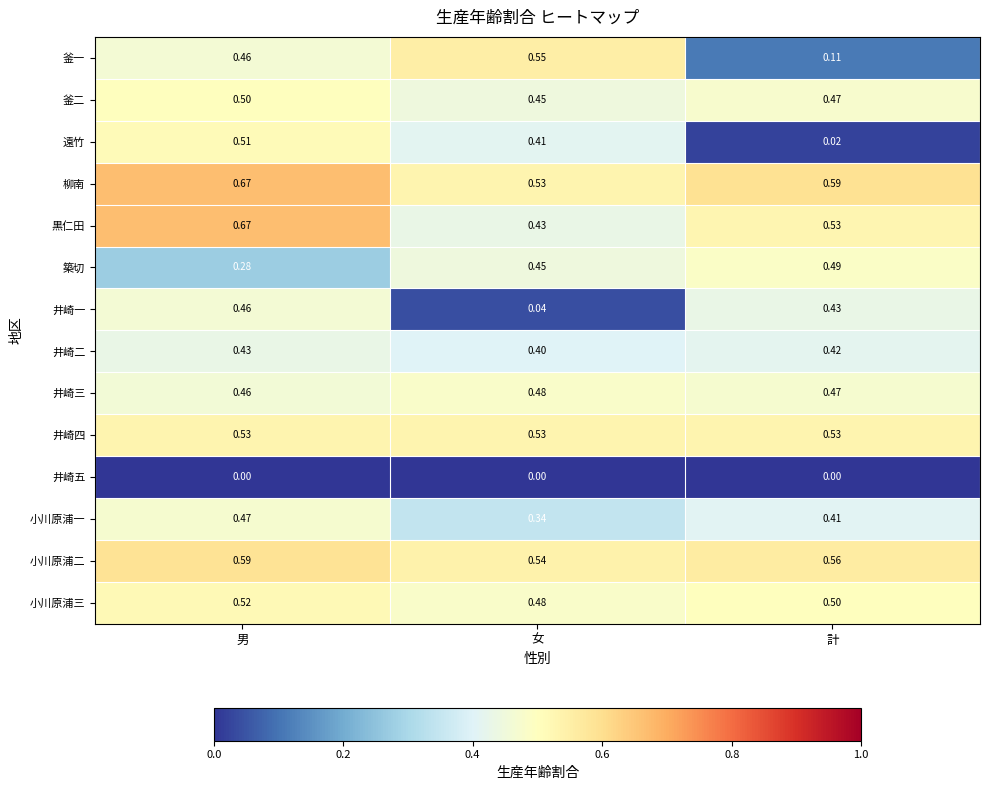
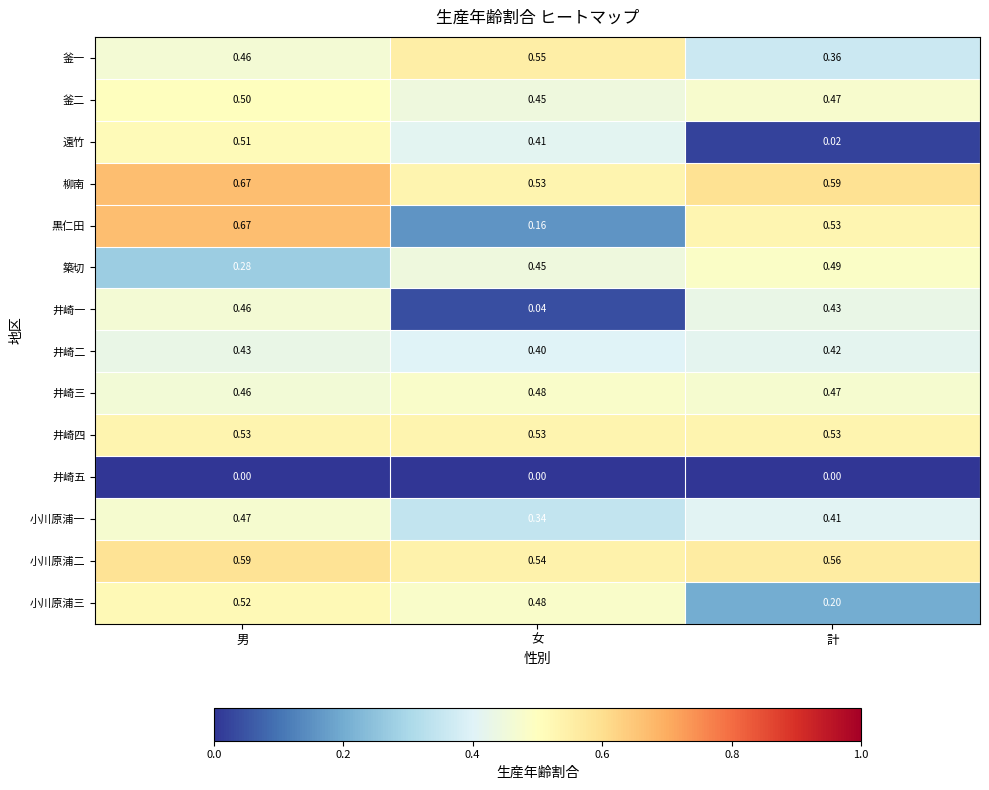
  {
    "釜一": {
      "男": 0.46,
      "女": 0.55,
-     "計": 0.11
+     "計": 0.36
    },
    "釜二": {
      "男": 0.50,
      "女": 0.45,
      "計": 0.47
    },
    "遠竹": {
      "男": 0.51,
      "女": 0.41,
      "計": 0.02
    },
    "柳南": {
      "男": 0.67,
      "女": 0.53,
      "計": 0.59
    },
    "黒仁田": {
      "男": 0.67,
-     "女": 0.43,
+     "女": 0.16,
      "計": 0.53
    },
    "築切": {
      "男": 0.28,
      "女": 0.45,
      "計": 0.49
    },
    "井崎一": {
      "男": 0.46,
      "女": 0.04,
      "計": 0.43
    },
    "井崎二": {
      "男": 0.43,
      "女": 0.40,
      "計": 0.42
    },
    "井崎三": {
      "男": 0.46,
      "女": 0.48,
      "計": 0.47
    },
    "井崎四": {
      "男": 0.53,
      "女": 0.53,
      "計": 0.53
    },
    "井崎五": {
      "男": 0.00,
      "女": 0.00,
      "計": 0.00
    },
    "小川原浦一": {
      "男": 0.47,
      "女": 0.34,
      "計": 0.41
    },
    "小川原浦二": {
      "男": 0.59,
      "女": 0.54,
      "計": 0.56
    },
    "小川原浦三": {
      "男": 0.52,
      "女": 0.48,
-     "計": 0.50
+     "計": 0.20
    }
  }
